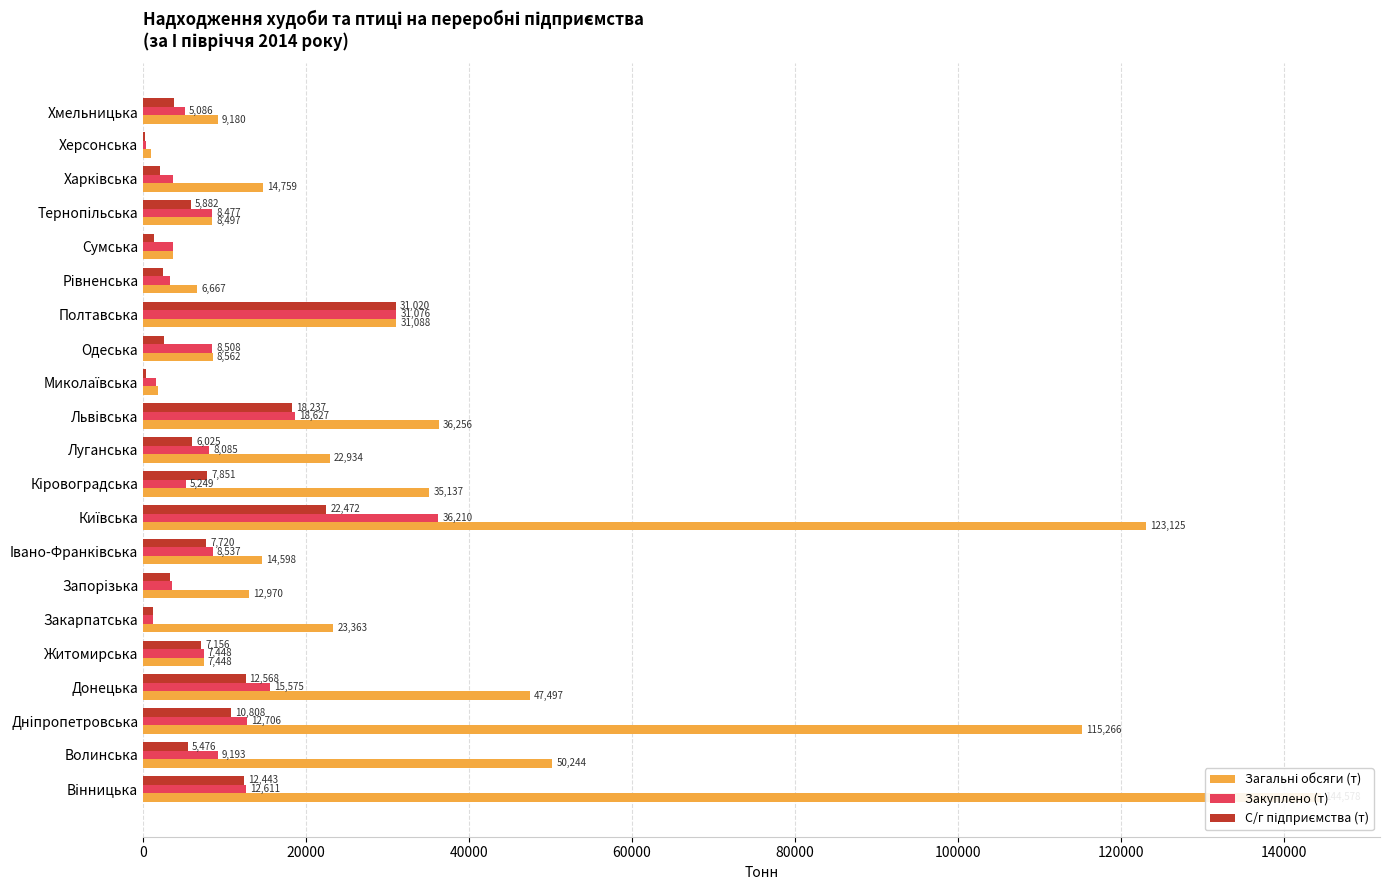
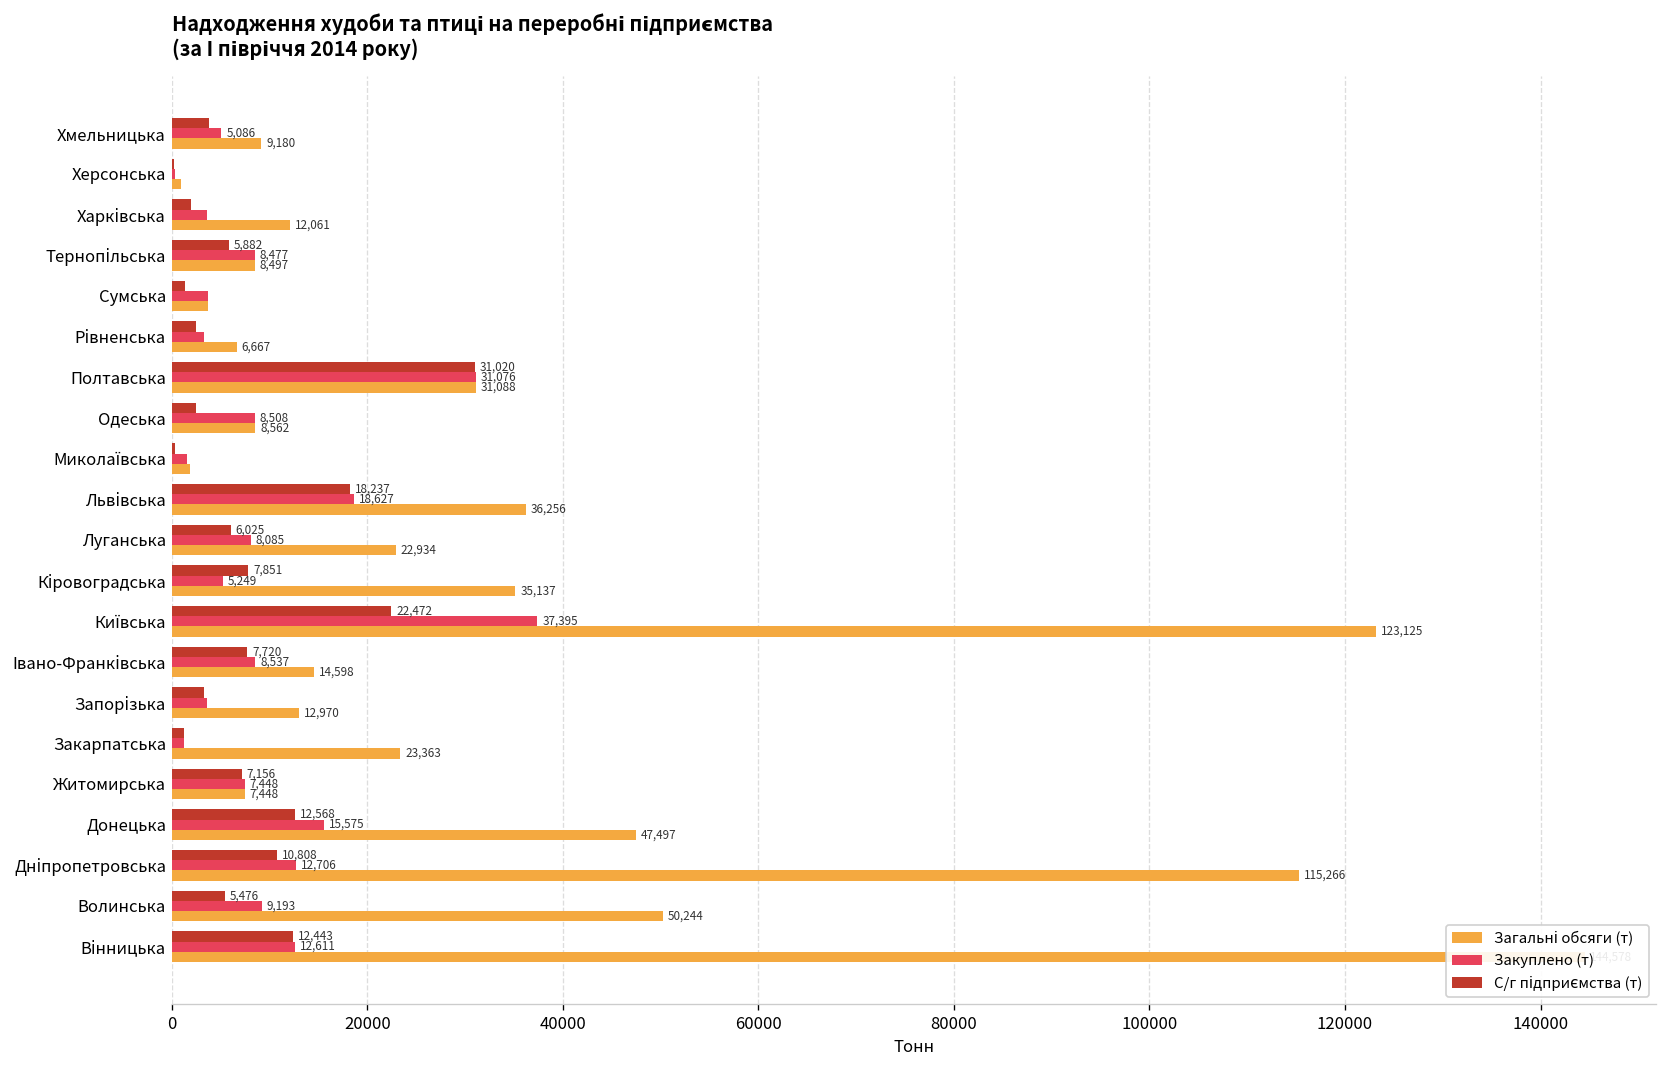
  {
    "Загальні обсяги (т)": {
      "Хмельницька": "9,180",
-     "Харківська": "14,759",
+     "Харківська": "12,061",
      "Рівненська": "6,667",
      "Полтавська": "31,088",
      "Одеська": "8,562",
      "Львівська": "36,256",
      "Луганська": "22,934",
      "Кіровоградська": "35,137",
      "Київська": "123,125",
      "Iвано-Франківська": "14,598",
      "Запорізька": "12,970",
      "Закарпатська": "23,363",
      "Житомирська": "7,448",
      "Донецька": "47,497",
      "Дніпропетровська": "115,266",
      "Волинська": "50,244"
    },
    "Закуплено (т)": {
      "Хмельницька": "5,086",
      "Одеська": "8,508",
      "Львівська": "18,627",
      "Луганська": "8,085",
      "Кіровоградська": "5,249",
-     "Київська": "36,210",
+     "Київська": "37,395",
      "Iвано-Франківська": "8,537",
      "Житомирська": "7,448",
      "Донецька": "15,575",
      "Дніпропетровська": "12,706",
      "Волинська": "9,193"
    },
    "С/г підприємства (т)": {
      "Тернопільська": "5,882",
      "Львівська": "18,237",
      "Луганська": "6,025",
      "Кіровоградська": "7,851",
      "Київська": "22,472",
      "Iвано-Франківська": "7,720",
      "Житомирська": "7,156",
      "Донецька": "12,568",
      "Дніпропетровська": "10,808",
      "Волинська": "5,476"
    }
  }
